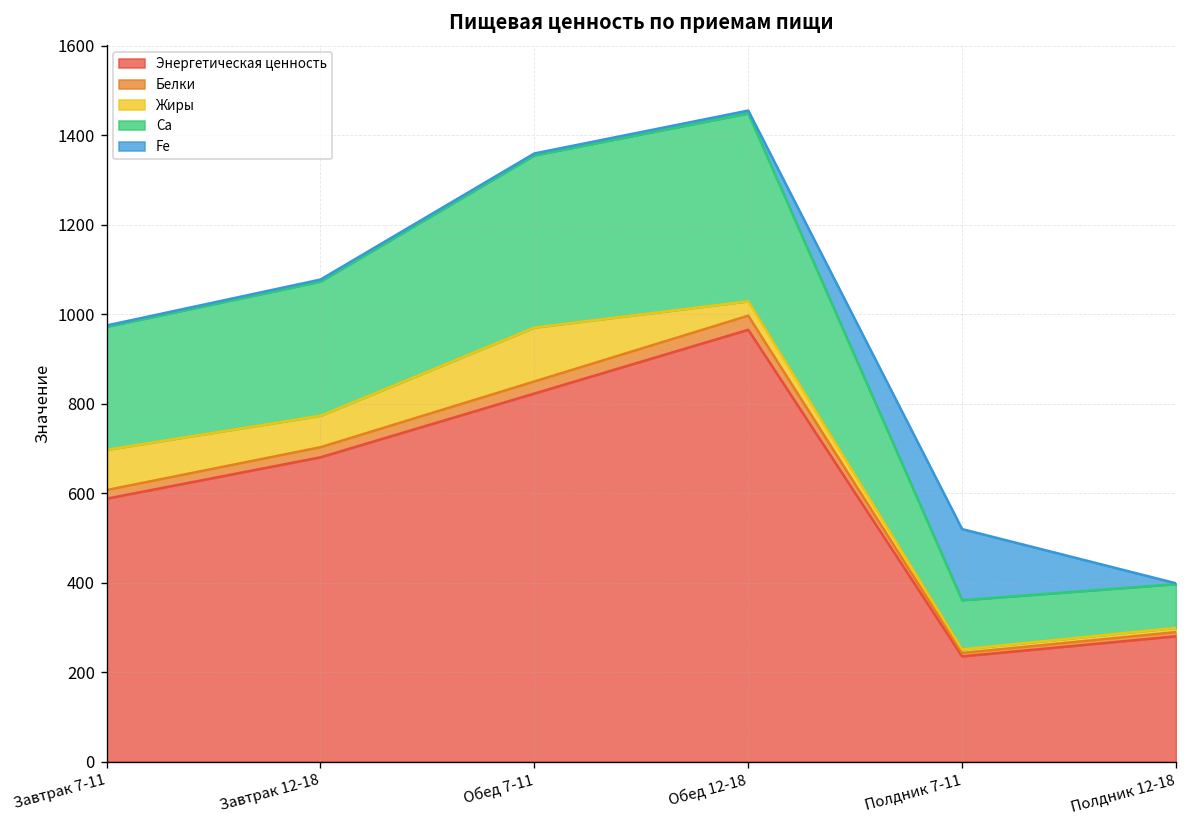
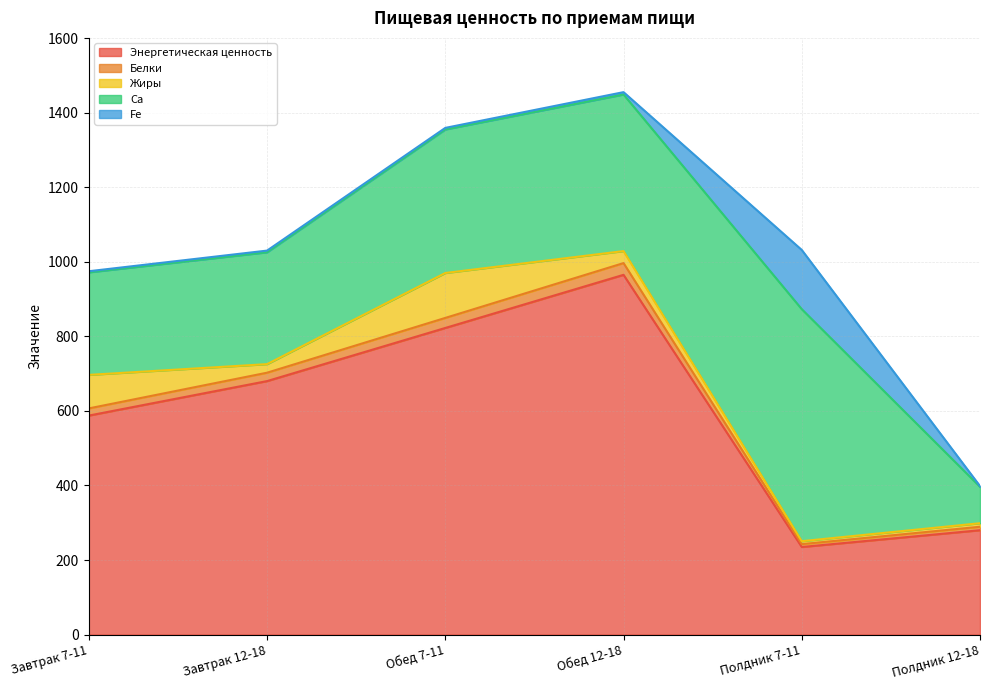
  {
    "Жиры": {
      "Завтрак 7-11": 90,
-     "Завтрак 12-18": 70,
+     "Завтрак 12-18": 20,
      "Обед 7-11": 120,
      "Обед 12-18": 30,
      "Полдник 7-11": 10,
      "Полдник 12-18": 10
    },
    "Ca": {
-     "Полдник 7-11": 110
+     "Полдник 7-11": 620
    },
    "Fe": {
      "Полдник 7-11": 160
    }
  }
